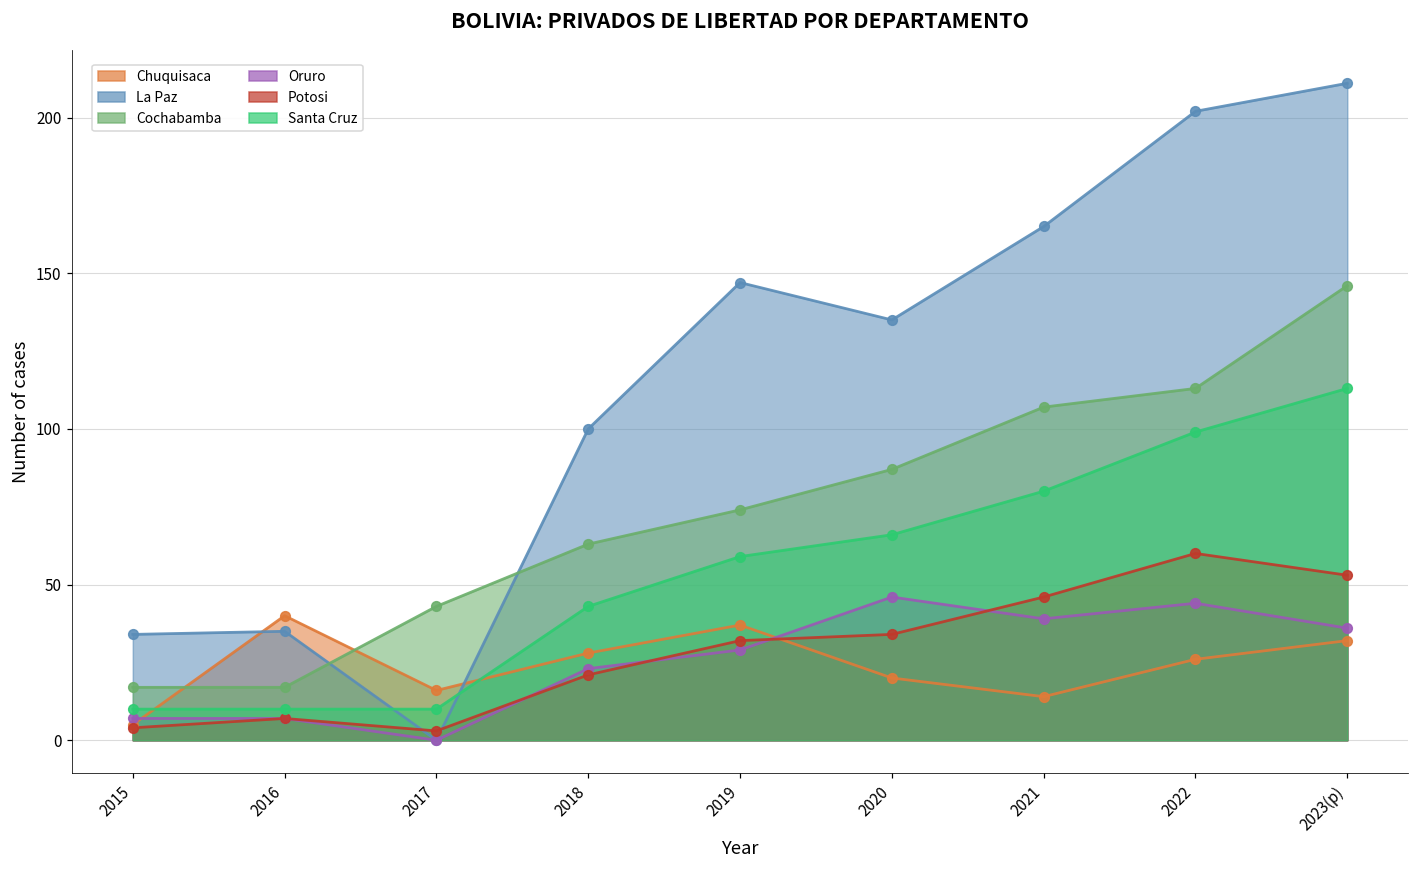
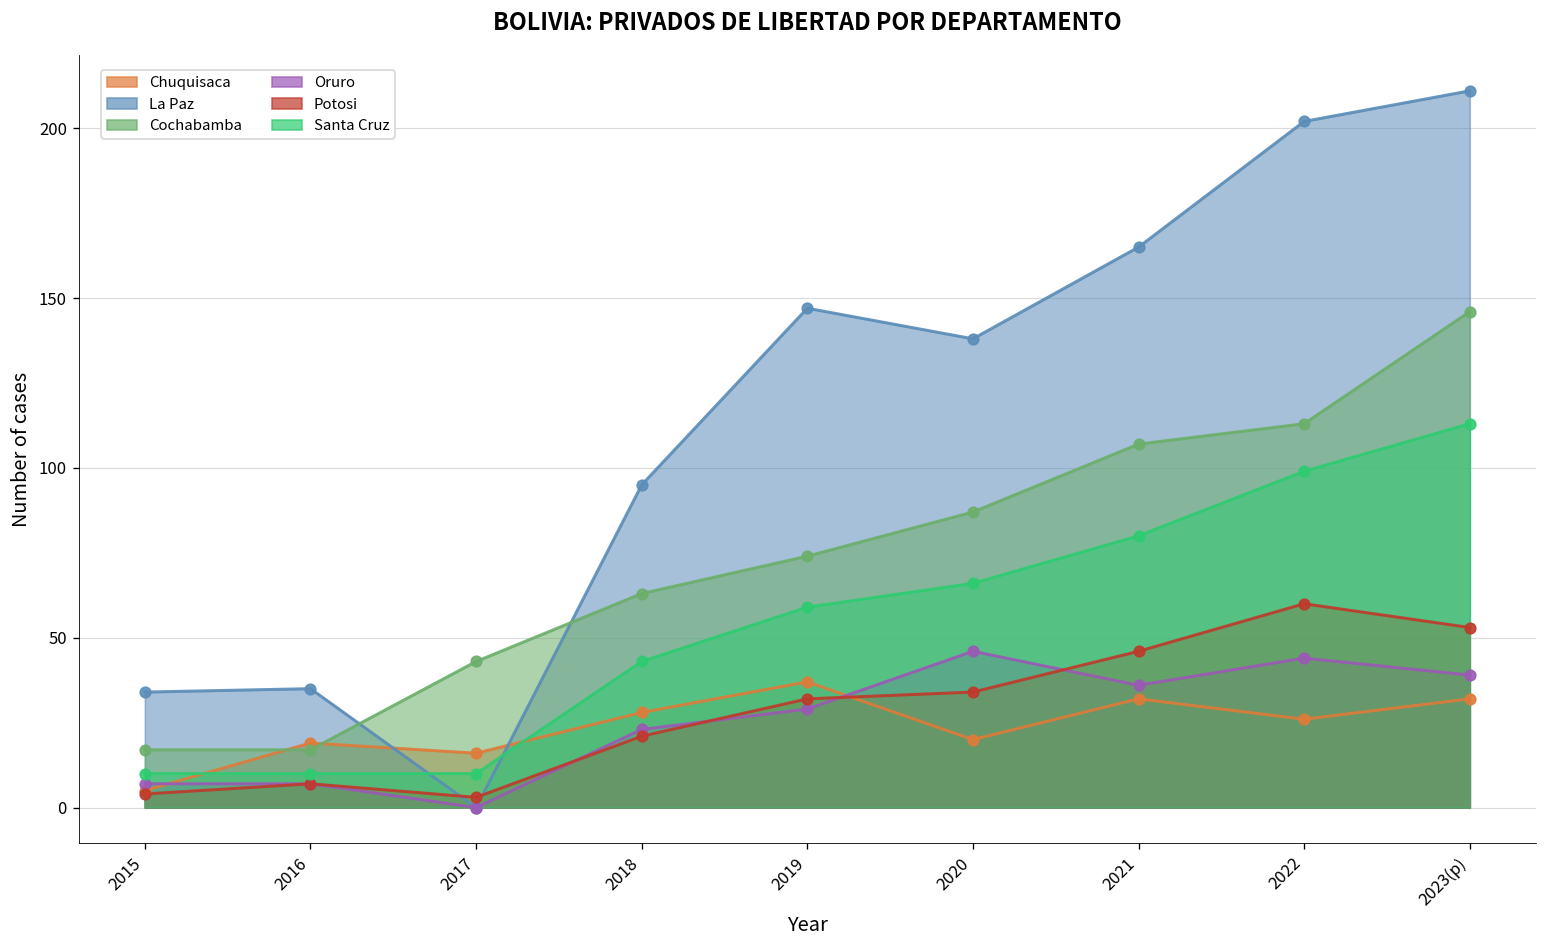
  {
    "Chuquisaca": {
      "2015": 5,
-     "2016": 40,
+     "2016": 19,
      "2017": 16,
      "2018": 28,
      "2019": 37,
      "2020": 20,
-     "2021": 14,
+     "2021": 32,
      "2022": 26,
      "2023(p)": 32
    },
    "La Paz": {
      "2015": 34,
      "2016": 35,
-     "2018": 100,
+     "2018": 95,
      "2019": 147,
-     "2020": 135,
+     "2020": 138,
      "2021": 165,
      "2022": 202,
      "2023(p)": 211
    },
    "Oruro": {
      "2015": 7,
      "2018": 23,
      "2019": 29,
      "2020": 46,
-     "2021": 39,
+     "2021": 36,
      "2022": 44,
-     "2023(p)": 36
+     "2023(p)": 39
    },
    "Potosi": {
      "2015": 4,
      "2017": 3,
      "2018": 21,
      "2019": 32,
      "2020": 34,
      "2021": 46,
      "2022": 60,
      "2023(p)": 53
    }
  }
